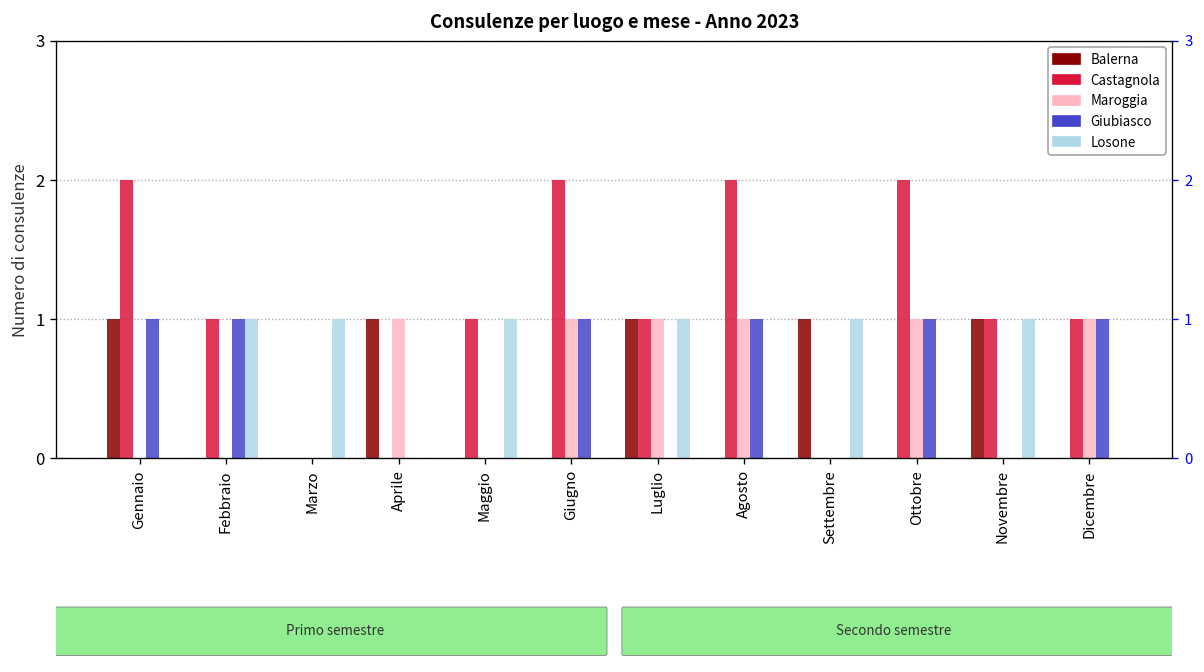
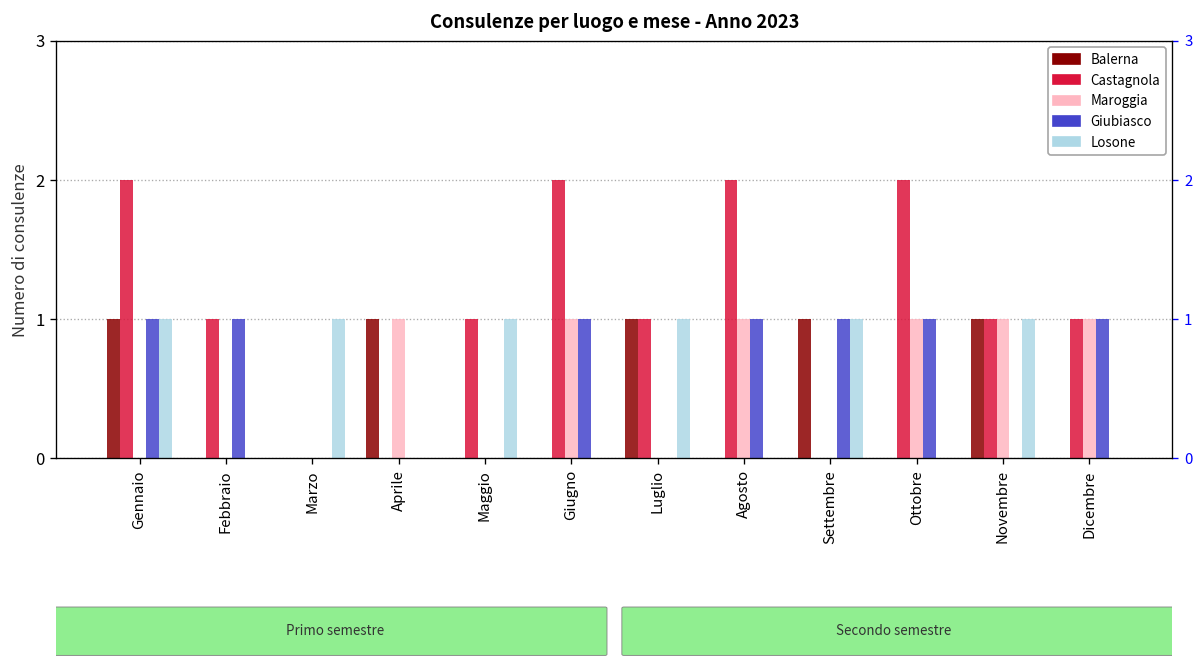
  {
    "Balerna": {
      "Gennaio": 1,
      "Febbraio": 0,
      "Marzo": 0,
      "Aprile": 1,
      "Maggio": 0,
      "Giugno": 0,
      "Luglio": 1,
      "Agosto": 0,
      "Settembre": 1,
      "Ottobre": 0,
      "Novembre": 1,
      "Dicembre": 0
    },
    "Castagnola": {
      "Gennaio": 2,
      "Febbraio": 1,
      "Marzo": 0,
      "Aprile": 0,
      "Maggio": 1,
      "Giugno": 2,
      "Luglio": 1,
      "Agosto": 2,
      "Settembre": 0,
      "Ottobre": 2,
      "Novembre": 1,
      "Dicembre": 1
    },
    "Maroggia": {
      "Gennaio": 0,
      "Febbraio": 0,
      "Marzo": 0,
      "Aprile": 1,
      "Maggio": 0,
      "Giugno": 1,
-     "Luglio": 1,
+     "Luglio": 0,
      "Agosto": 1,
      "Settembre": 0,
      "Ottobre": 1,
-     "Novembre": 0,
+     "Novembre": 1,
      "Dicembre": 1
    },
    "Giubiasco": {
      "Gennaio": 1,
      "Febbraio": 1,
      "Marzo": 0,
      "Aprile": 0,
      "Maggio": 0,
      "Giugno": 1,
      "Luglio": 0,
      "Agosto": 1,
-     "Settembre": 0,
+     "Settembre": 1,
      "Ottobre": 1,
      "Novembre": 0,
      "Dicembre": 1
    },
    "Losone": {
-     "Gennaio": 0,
-     "Febbraio": 1,
+     "Gennaio": 1,
+     "Febbraio": 0,
      "Marzo": 1,
      "Aprile": 0,
      "Maggio": 1,
      "Giugno": 0,
      "Luglio": 1,
      "Agosto": 0,
      "Settembre": 1,
      "Ottobre": 0,
      "Novembre": 1,
      "Dicembre": 0
    }
  }
